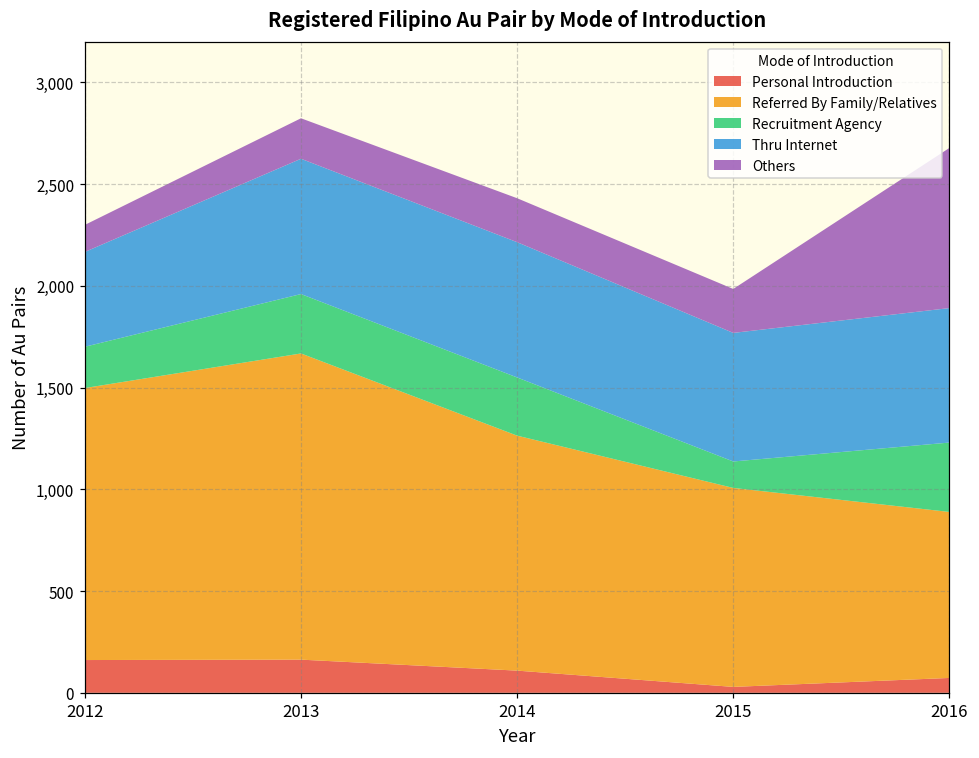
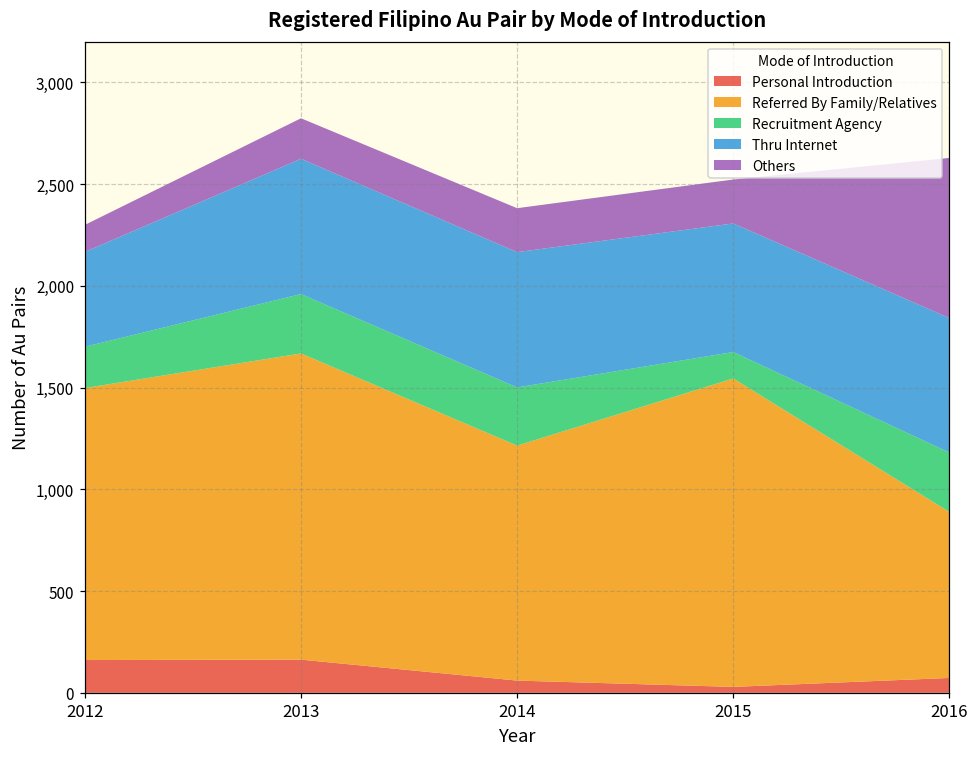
  {
    "Personal Introduction": {
      "2012": "160",
      "2013": "160",
-     "2014": "110",
+     "2014": "60",
      "2015": "30",
      "2016": "70"
    },
    "Referred By Family/Relatives": {
      "2012": "1,340",
      "2013": "1,510",
      "2014": "1,160",
-     "2015": "980",
+     "2015": "1,520",
      "2016": "820"
    },
    "Recruitment Agency": {
      "2012": "200",
      "2013": "290",
      "2014": "290",
      "2015": "130",
-     "2016": "340"
+     "2016": "290"
    },
    "Thru Internet": {
      "2012": "470",
      "2013": "670",
      "2014": "670",
      "2015": "630",
      "2016": "660"
    },
    "Others": {
      "2012": "130",
      "2013": "200",
      "2014": "220",
      "2016": "790"
    }
  }
